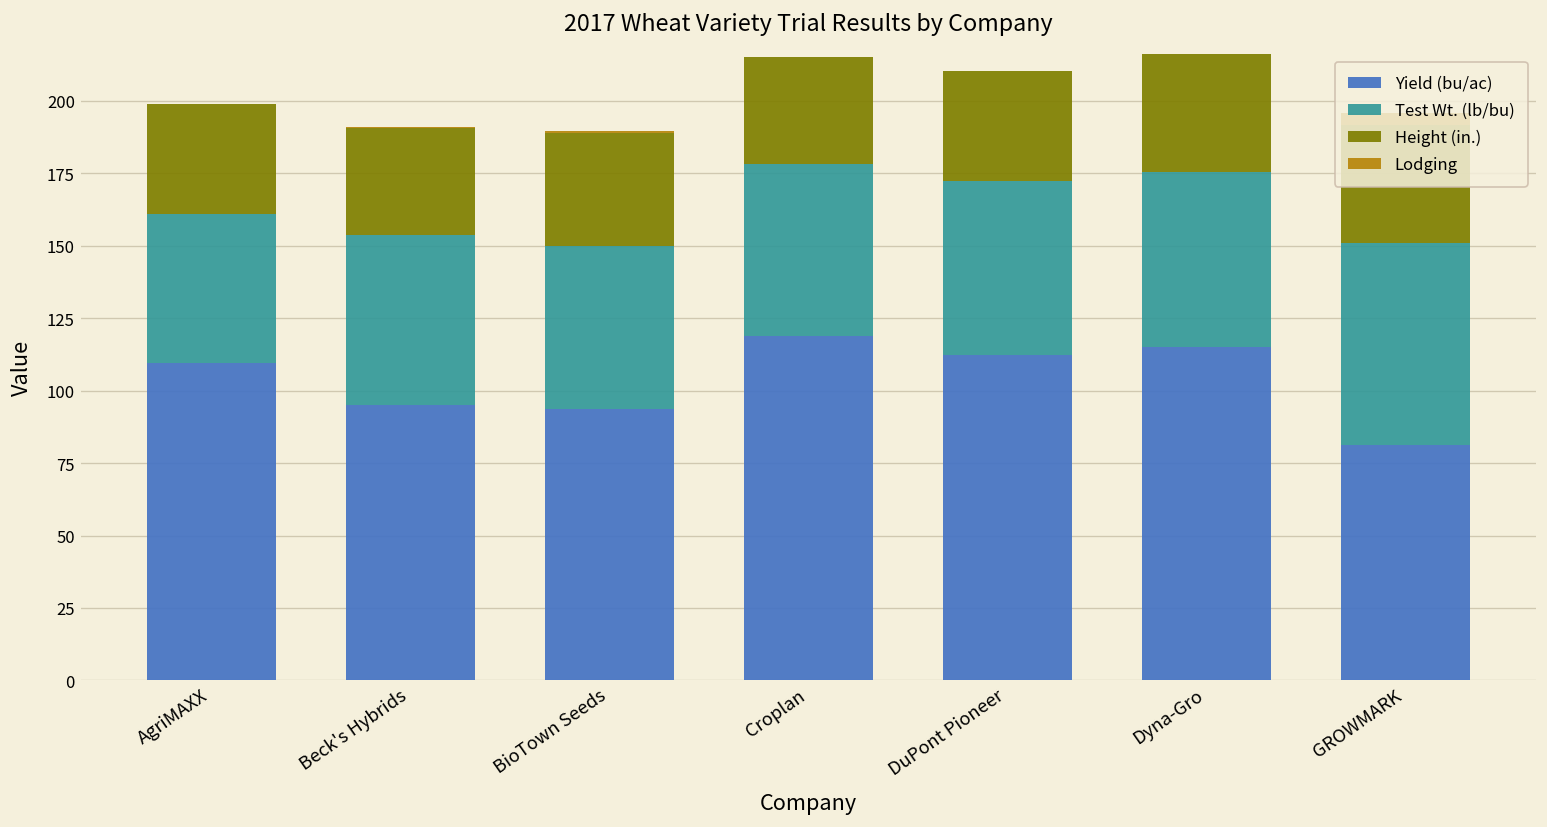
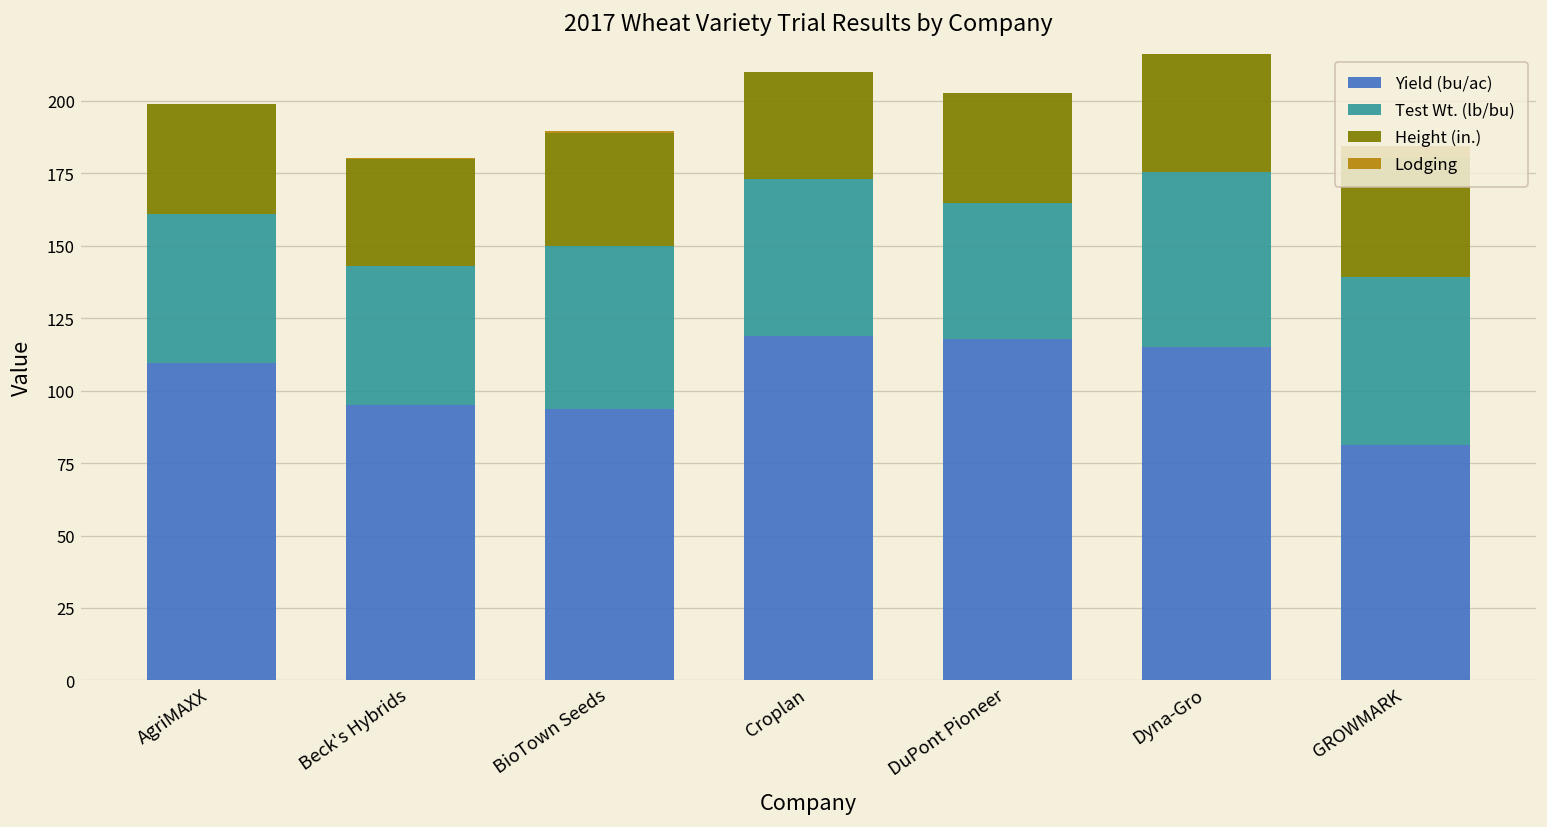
  {
    "Yield (bu/ac)": {
      "AgriMAXX": 110,
      "Beck's Hybrids": 95,
      "BioTown Seeds": 94,
      "Croplan": 119,
-     "DuPont Pioneer": 112,
+     "DuPont Pioneer": 118,
      "Dyna-Gro": 115,
      "GROWMARK": 81
    },
    "Test Wt. (lb/bu)": {
      "AgriMAXX": 51,
-     "Beck's Hybrids": 59,
+     "Beck's Hybrids": 48,
      "BioTown Seeds": 56,
-     "Croplan": 60,
-     "DuPont Pioneer": 60,
+     "Croplan": 54,
+     "DuPont Pioneer": 47,
      "Dyna-Gro": 60,
-     "GROWMARK": 70
+     "GROWMARK": 58
    }
  }
